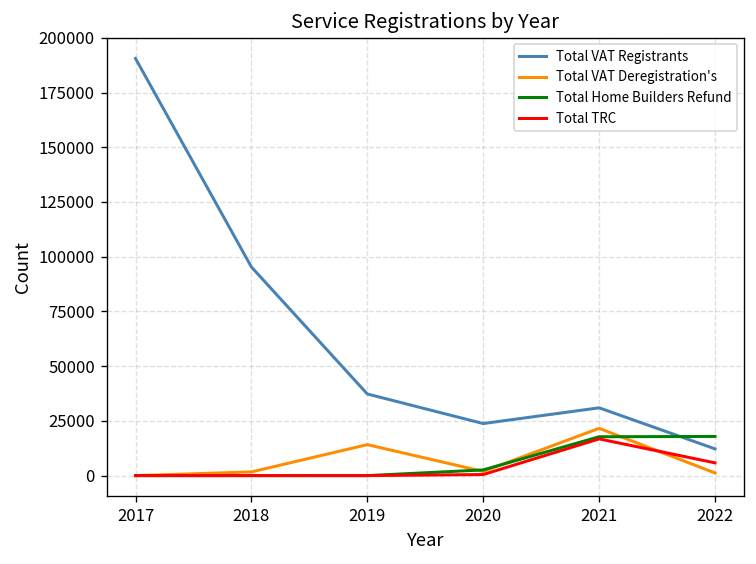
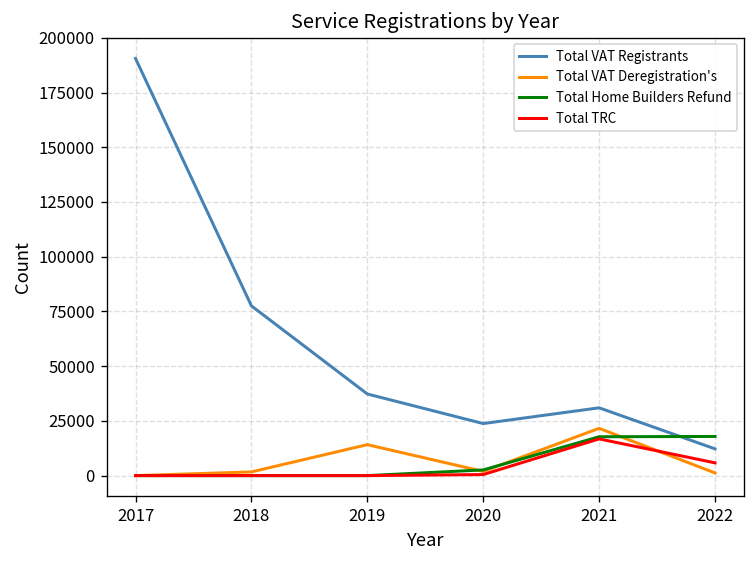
  {
    "Total VAT Registrants": {
      "2017": 191000,
-     "2018": 95000,
+     "2018": 78000,
      "2019": 37000,
      "2020": 24000,
      "2021": 31000,
      "2022": 12000
    },
    "Total VAT Deregistration's": {
      "2018": 2000,
      "2019": 14000,
      "2021": 22000,
      "2022": 1000
    },
    "Total Home Builders Refund": {
      "2022": 18000
    },
    "Total TRC": {
      "2020": 0,
      "2022": 6000
    }
  }
